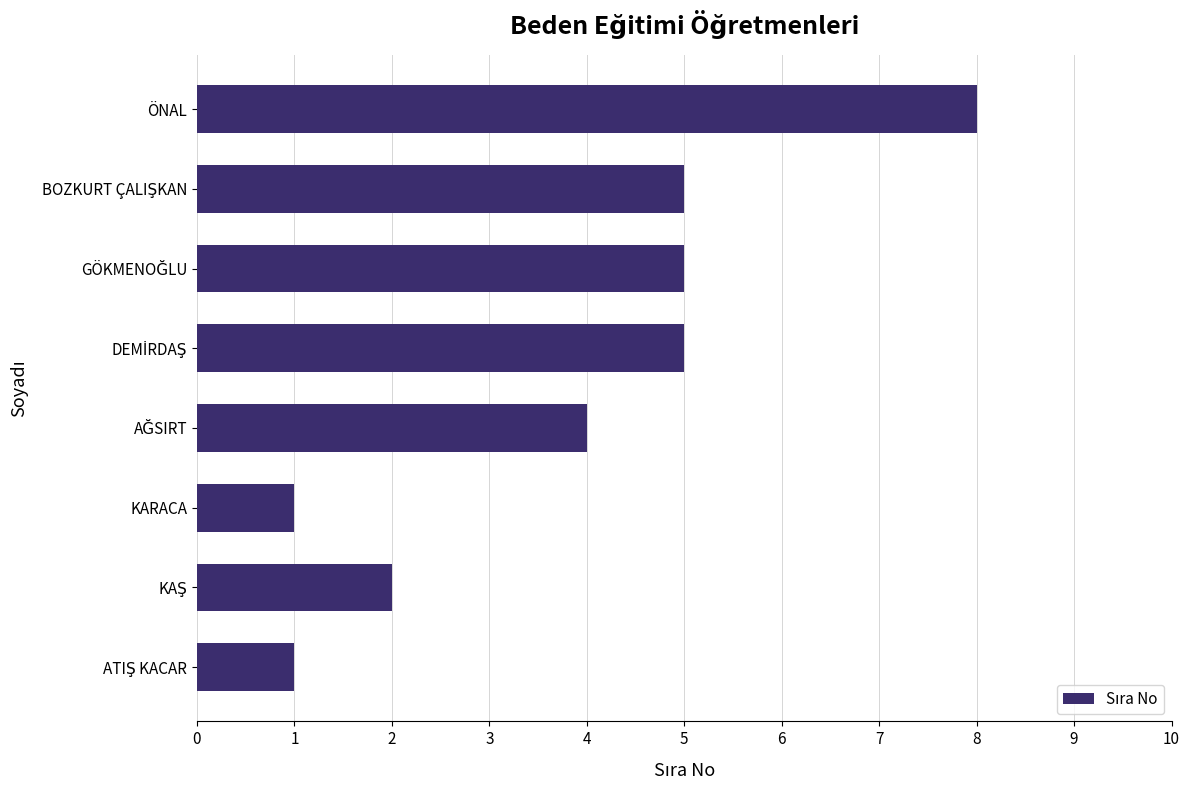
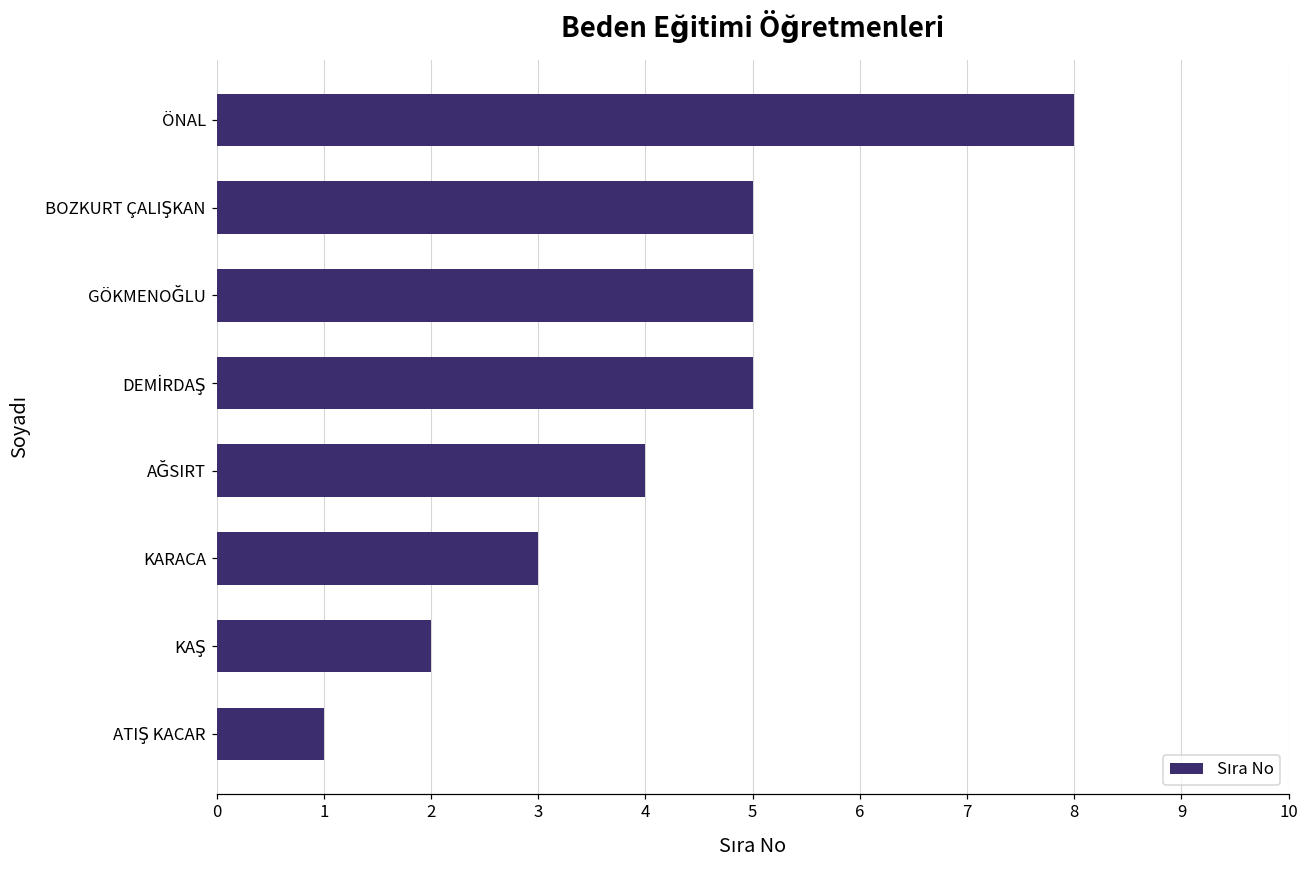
  {
    "ÖNAL": 8,
    "BOZKURT ÇALIŞKAN": 5,
    "GÖKMENOĞLU": 5,
    "DEMİRDAŞ": 5,
    "AĞSIRT": 4,
-   "KARACA": 1,
+   "KARACA": 3,
    "KAŞ": 2,
    "ATIŞ KACAR": 1
  }
